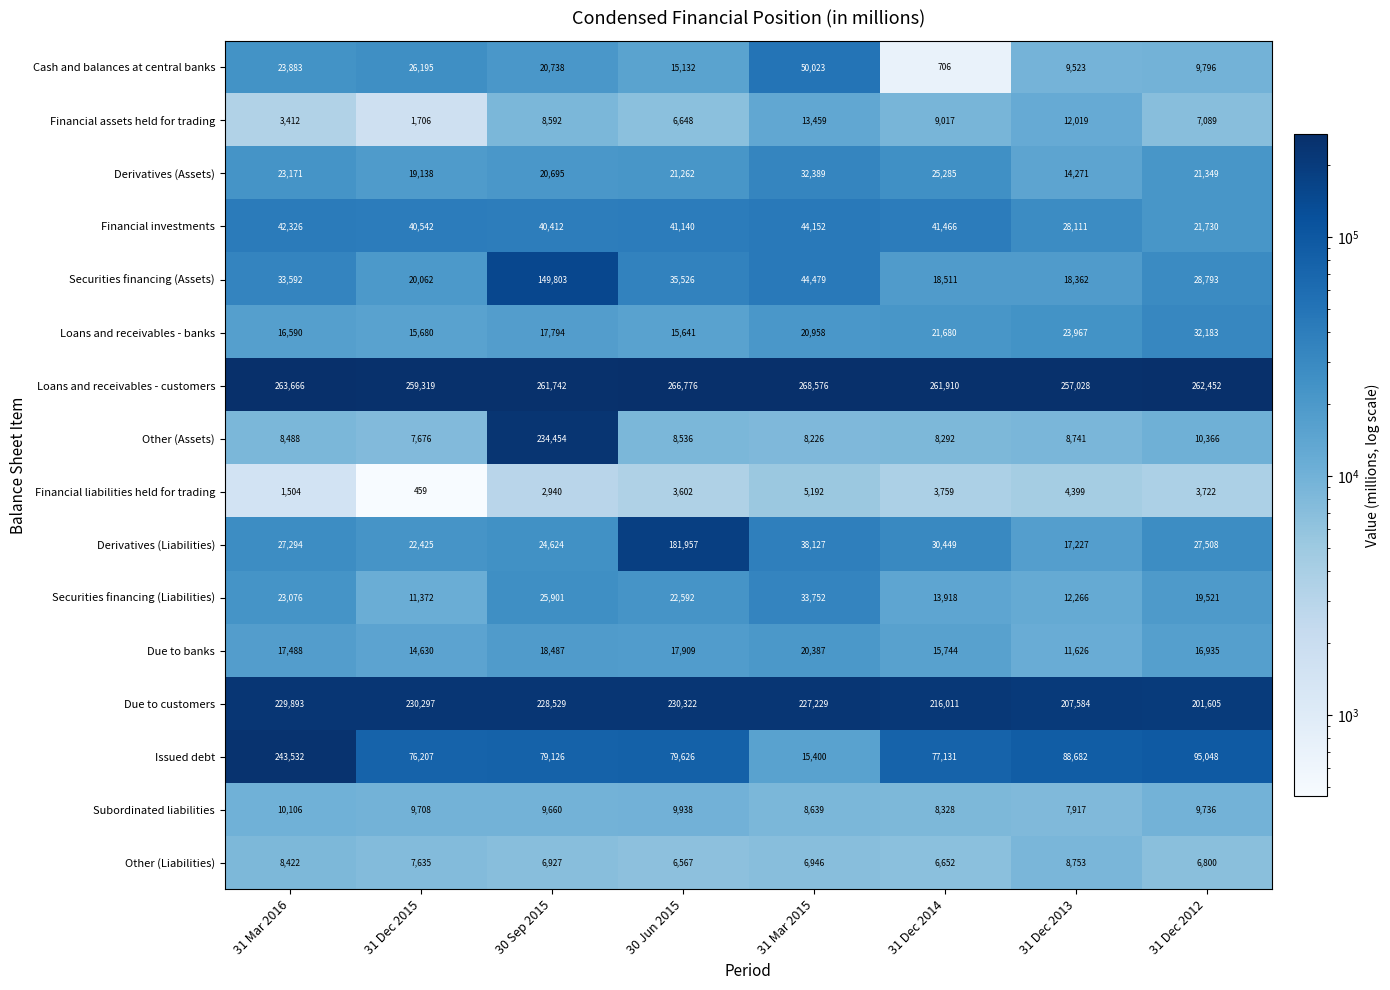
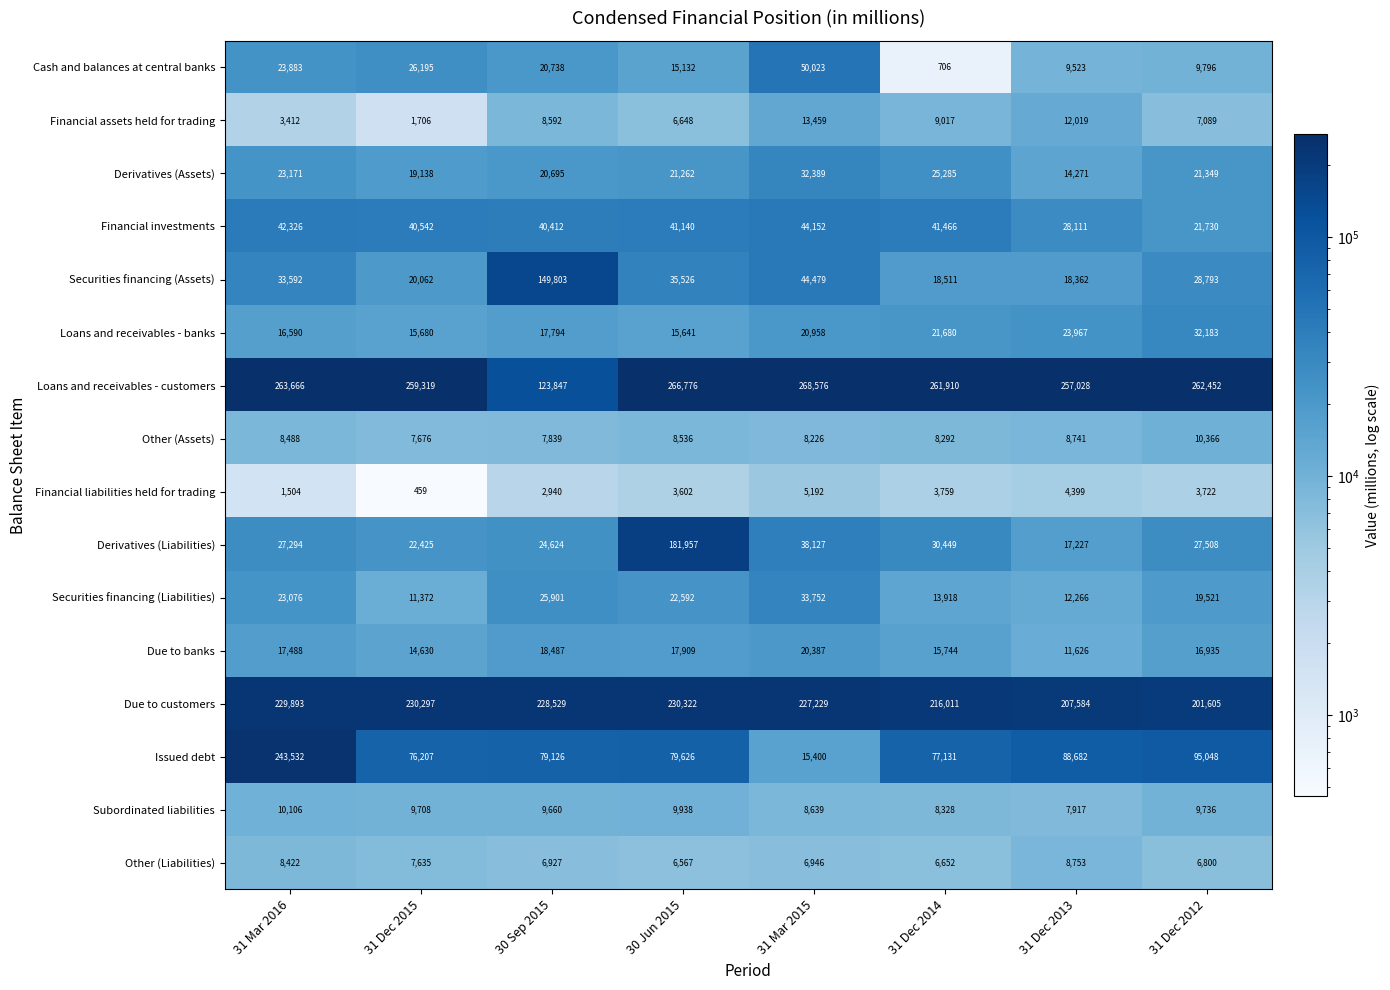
  {
    "Cash and balances at central banks": {
      "31 Mar 2016": "23,883",
      "31 Dec 2015": "26,195",
      "30 Sep 2015": "20,738",
      "30 Jun 2015": "15,132",
      "31 Mar 2015": "50,023",
      "31 Dec 2014": "706",
      "31 Dec 2013": "9,523",
      "31 Dec 2012": "9,796"
    },
    "Financial assets held for trading": {
      "31 Mar 2016": "3,412",
      "31 Dec 2015": "1,706",
      "30 Sep 2015": "8,592",
      "30 Jun 2015": "6,648",
      "31 Mar 2015": "13,459",
      "31 Dec 2014": "9,017",
      "31 Dec 2013": "12,019",
      "31 Dec 2012": "7,089"
    },
    "Derivatives (Assets)": {
      "31 Mar 2016": "23,171",
      "31 Dec 2015": "19,138",
      "30 Sep 2015": "20,695",
      "30 Jun 2015": "21,262",
      "31 Mar 2015": "32,389",
      "31 Dec 2014": "25,285",
      "31 Dec 2013": "14,271",
      "31 Dec 2012": "21,349"
    },
    "Financial investments": {
      "31 Mar 2016": "42,326",
      "31 Dec 2015": "40,542",
      "30 Sep 2015": "40,412",
      "30 Jun 2015": "41,140",
      "31 Mar 2015": "44,152",
      "31 Dec 2014": "41,466",
      "31 Dec 2013": "28,111",
      "31 Dec 2012": "21,730"
    },
    "Securities financing (Assets)": {
      "31 Mar 2016": "33,592",
      "31 Dec 2015": "20,062",
      "30 Sep 2015": "149,803",
      "30 Jun 2015": "35,526",
      "31 Mar 2015": "44,479",
      "31 Dec 2014": "18,511",
      "31 Dec 2013": "18,362",
      "31 Dec 2012": "28,793"
    },
    "Loans and receivables - banks": {
      "31 Mar 2016": "16,590",
      "31 Dec 2015": "15,680",
      "30 Sep 2015": "17,794",
      "30 Jun 2015": "15,641",
      "31 Mar 2015": "20,958",
      "31 Dec 2014": "21,680",
      "31 Dec 2013": "23,967",
      "31 Dec 2012": "32,183"
    },
    "Loans and receivables - customers": {
      "31 Mar 2016": "263,666",
      "31 Dec 2015": "259,319",
-     "30 Sep 2015": "261,742",
+     "30 Sep 2015": "123,847",
      "30 Jun 2015": "266,776",
      "31 Mar 2015": "268,576",
      "31 Dec 2014": "261,910",
      "31 Dec 2013": "257,028",
      "31 Dec 2012": "262,452"
    },
    "Other (Assets)": {
      "31 Mar 2016": "8,488",
      "31 Dec 2015": "7,676",
-     "30 Sep 2015": "234,454",
+     "30 Sep 2015": "7,839",
      "30 Jun 2015": "8,536",
      "31 Mar 2015": "8,226",
      "31 Dec 2014": "8,292",
      "31 Dec 2013": "8,741",
      "31 Dec 2012": "10,366"
    },
    "Financial liabilities held for trading": {
      "31 Mar 2016": "1,504",
      "31 Dec 2015": "459",
      "30 Sep 2015": "2,940",
      "30 Jun 2015": "3,602",
      "31 Mar 2015": "5,192",
      "31 Dec 2014": "3,759",
      "31 Dec 2013": "4,399",
      "31 Dec 2012": "3,722"
    },
    "Derivatives (Liabilities)": {
      "31 Mar 2016": "27,294",
      "31 Dec 2015": "22,425",
      "30 Sep 2015": "24,624",
      "30 Jun 2015": "181,957",
      "31 Mar 2015": "38,127",
      "31 Dec 2014": "30,449",
      "31 Dec 2013": "17,227",
      "31 Dec 2012": "27,508"
    },
    "Securities financing (Liabilities)": {
      "31 Mar 2016": "23,076",
      "31 Dec 2015": "11,372",
      "30 Sep 2015": "25,901",
      "30 Jun 2015": "22,592",
      "31 Mar 2015": "33,752",
      "31 Dec 2014": "13,918",
      "31 Dec 2013": "12,266",
      "31 Dec 2012": "19,521"
    },
    "Due to banks": {
      "31 Mar 2016": "17,488",
      "31 Dec 2015": "14,630",
      "30 Sep 2015": "18,487",
      "30 Jun 2015": "17,909",
      "31 Mar 2015": "20,387",
      "31 Dec 2014": "15,744",
      "31 Dec 2013": "11,626",
      "31 Dec 2012": "16,935"
    },
    "Due to customers": {
      "31 Mar 2016": "229,893",
      "31 Dec 2015": "230,297",
      "30 Sep 2015": "228,529",
      "30 Jun 2015": "230,322",
      "31 Mar 2015": "227,229",
      "31 Dec 2014": "216,011",
      "31 Dec 2013": "207,584",
      "31 Dec 2012": "201,605"
    },
    "Issued debt": {
      "31 Mar 2016": "243,532",
      "31 Dec 2015": "76,207",
      "30 Sep 2015": "79,126",
      "30 Jun 2015": "79,626",
      "31 Mar 2015": "15,400",
      "31 Dec 2014": "77,131",
      "31 Dec 2013": "88,682",
      "31 Dec 2012": "95,048"
    },
    "Subordinated liabilities": {
      "31 Mar 2016": "10,106",
      "31 Dec 2015": "9,708",
      "30 Sep 2015": "9,660",
      "30 Jun 2015": "9,938",
      "31 Mar 2015": "8,639",
      "31 Dec 2014": "8,328",
      "31 Dec 2013": "7,917",
      "31 Dec 2012": "9,736"
    },
    "Other (Liabilities)": {
      "31 Mar 2016": "8,422",
      "31 Dec 2015": "7,635",
      "30 Sep 2015": "6,927",
      "30 Jun 2015": "6,567",
      "31 Mar 2015": "6,946",
      "31 Dec 2014": "6,652",
      "31 Dec 2013": "8,753",
      "31 Dec 2012": "6,800"
    }
  }
